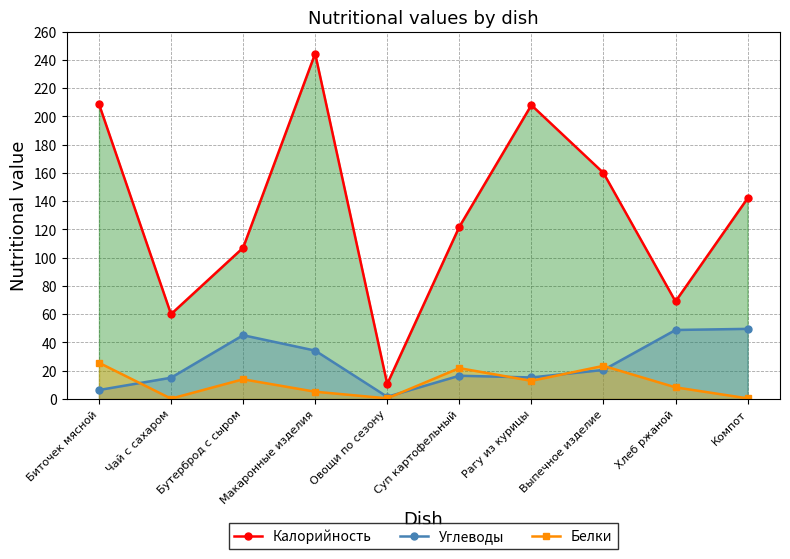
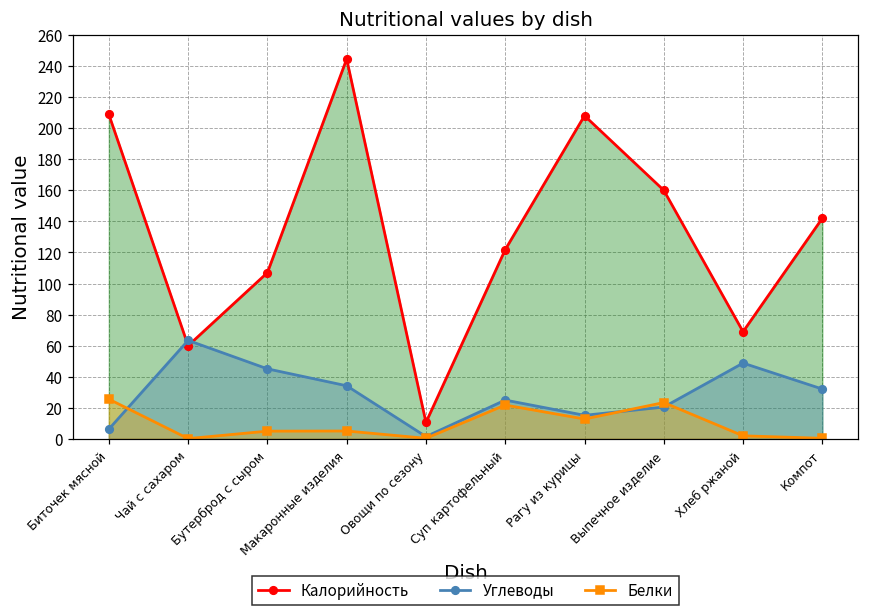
  {
    "Углеводы": {
      "Биточек мясной": 6,
-     "Чай с сахаром": 15,
+     "Чай с сахаром": 63,
      "Бутерброд с сыром": 45,
      "Макаронные изделия": 34,
-     "Суп картофельный": 16,
+     "Суп картофельный": 25,
      "Рагу из курицы": 15,
      "Выпечное изделие": 21,
      "Хлеб ржаной": 49,
-     "Компот": 50
+     "Компот": 32
    },
    "Белки": {
      "Биточек мясной": 26,
      "Чай с сахаром": 0,
-     "Бутерброд с сыром": 14,
+     "Бутерброд с сыром": 5,
      "Макаронные изделия": 5,
      "Суп картофельный": 22,
      "Рагу из курицы": 13,
      "Выпечное изделие": 23,
-     "Хлеб ржаной": 8,
+     "Хлеб ржаной": 2,
      "Компот": 0
    }
  }
